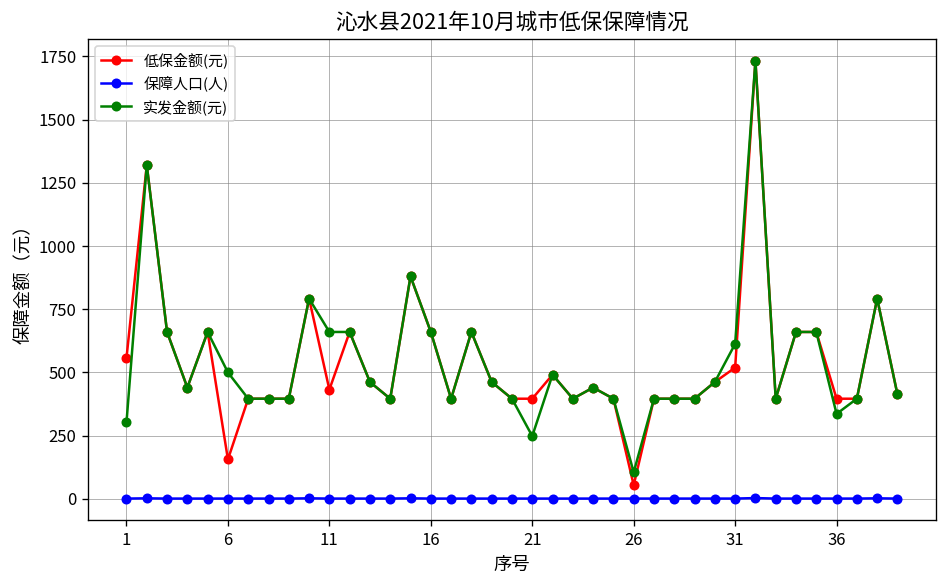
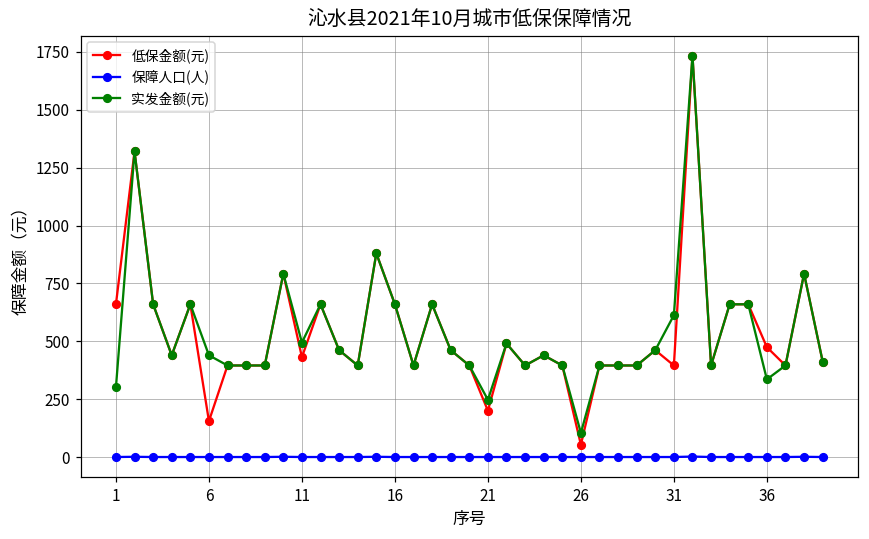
  {
    "低保金额(元)": {
-     "1": 560,
+     "1": 660,
      "6": 160,
      "11": 430,
-     "21": 400,
+     "21": 200,
      "26": 50,
-     "31": 520,
-     "36": 400
+     "31": 400,
+     "36": 480
    },
    "保障人口(人)": {
      "1": 0,
      "6": 0,
      "11": 0,
      "16": 0,
      "21": 0,
      "26": 0,
      "31": 0,
      "36": 0
    },
    "实发金额(元)": {
      "1": 300,
-     "6": 500,
-     "11": 660,
+     "6": 440,
+     "11": 500,
      "21": 250,
      "26": 110,
      "31": 610,
      "36": 340
    }
  }
